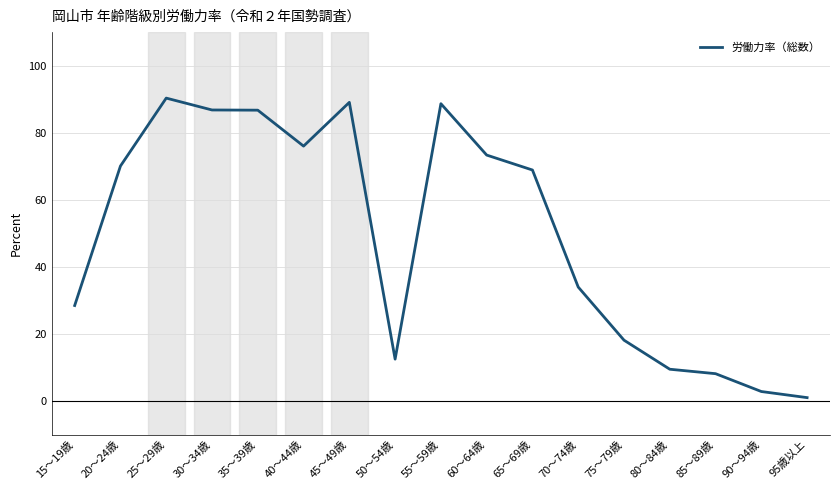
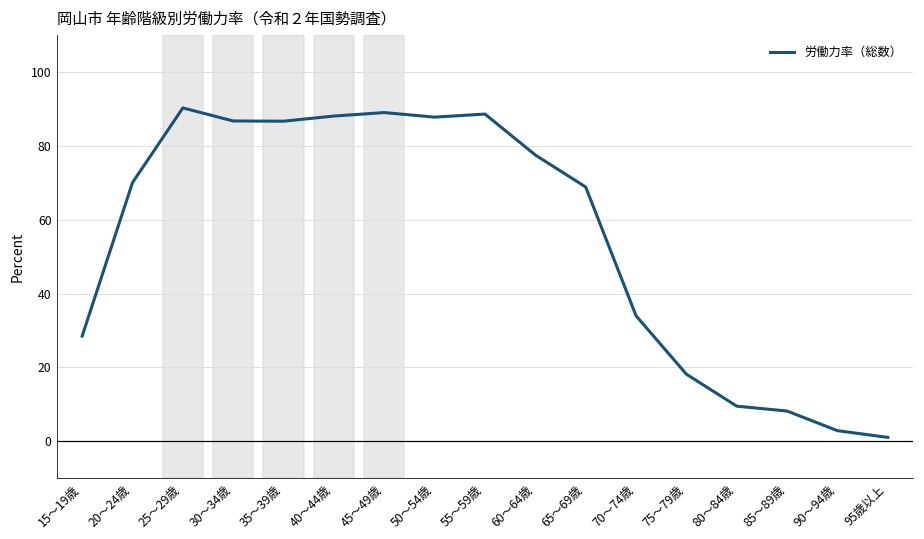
  {
    "15～19歳": 29,
    "20～24歳": 70,
    "25～29歳": 90,
    "30～34歳": 87,
    "35～39歳": 87,
-   "40～44歳": 76,
+   "40～44歳": 88,
    "45～49歳": 89,
-   "50～54歳": 13,
+   "50～54歳": 88,
    "55～59歳": 89,
-   "60～64歳": 73,
+   "60～64歳": 78,
    "65～69歳": 69,
    "70～74歳": 34,
    "75～79歳": 18,
    "80～84歳": 10,
    "85～89歳": 8,
    "90～94歳": 3,
    "95歳以上": 1
  }
